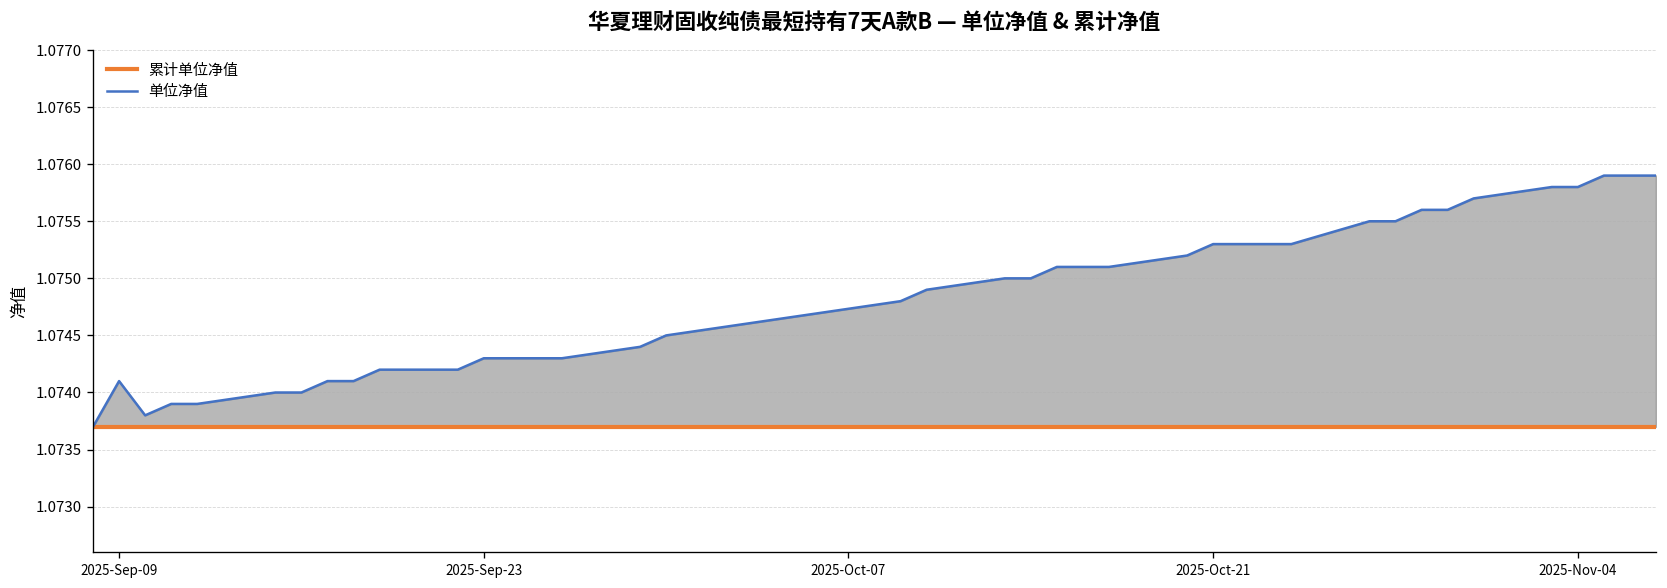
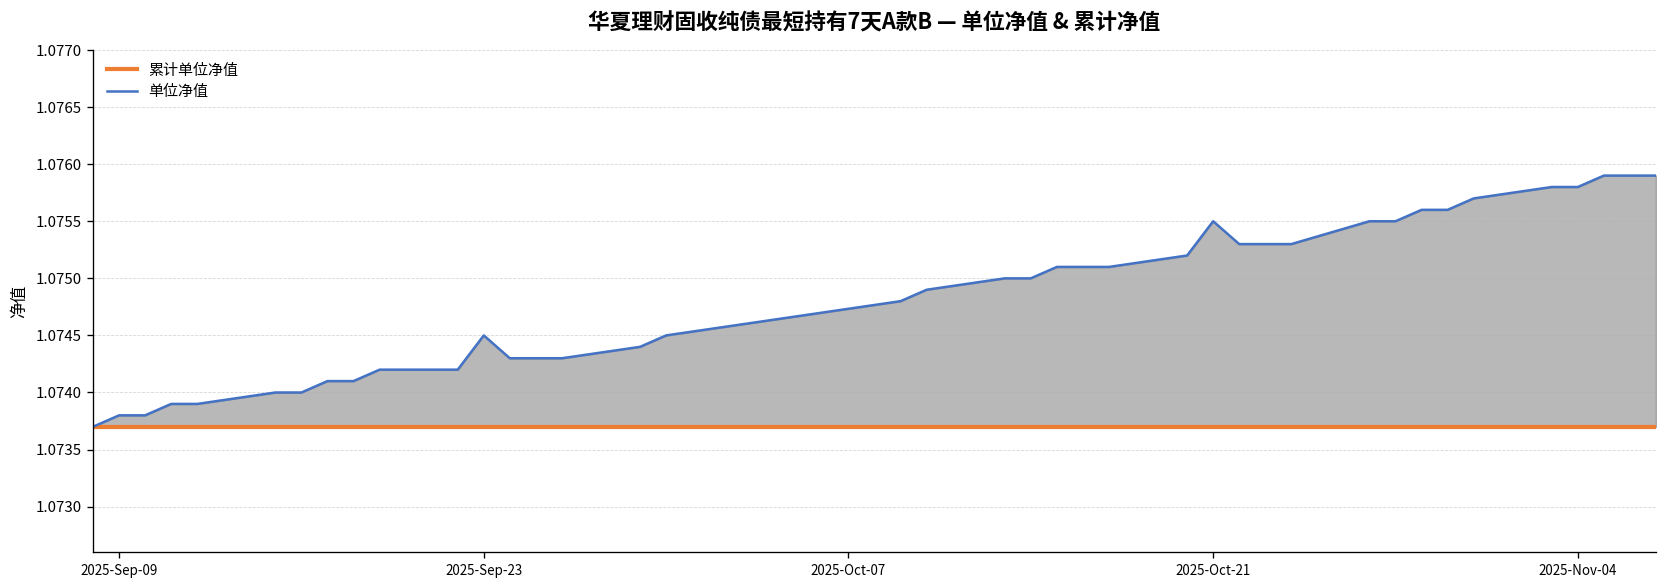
  {
    "累计单位净值": {
      "2025-Sep-09": 1.0737,
      "2025-Sep-23": 1.0737,
      "2025-Oct-21": 1.0737,
      "2025-Nov-04": 1.0737
    },
    "单位净值": {
-     "2025-Sep-09": 1.0741,
-     "2025-Sep-23": 1.0743,
-     "2025-Oct-21": 1.0753,
+     "2025-Sep-09": 1.0738,
+     "2025-Sep-23": 1.0745,
+     "2025-Oct-21": 1.0755,
      "2025-Nov-04": 1.0758
    }
  }
